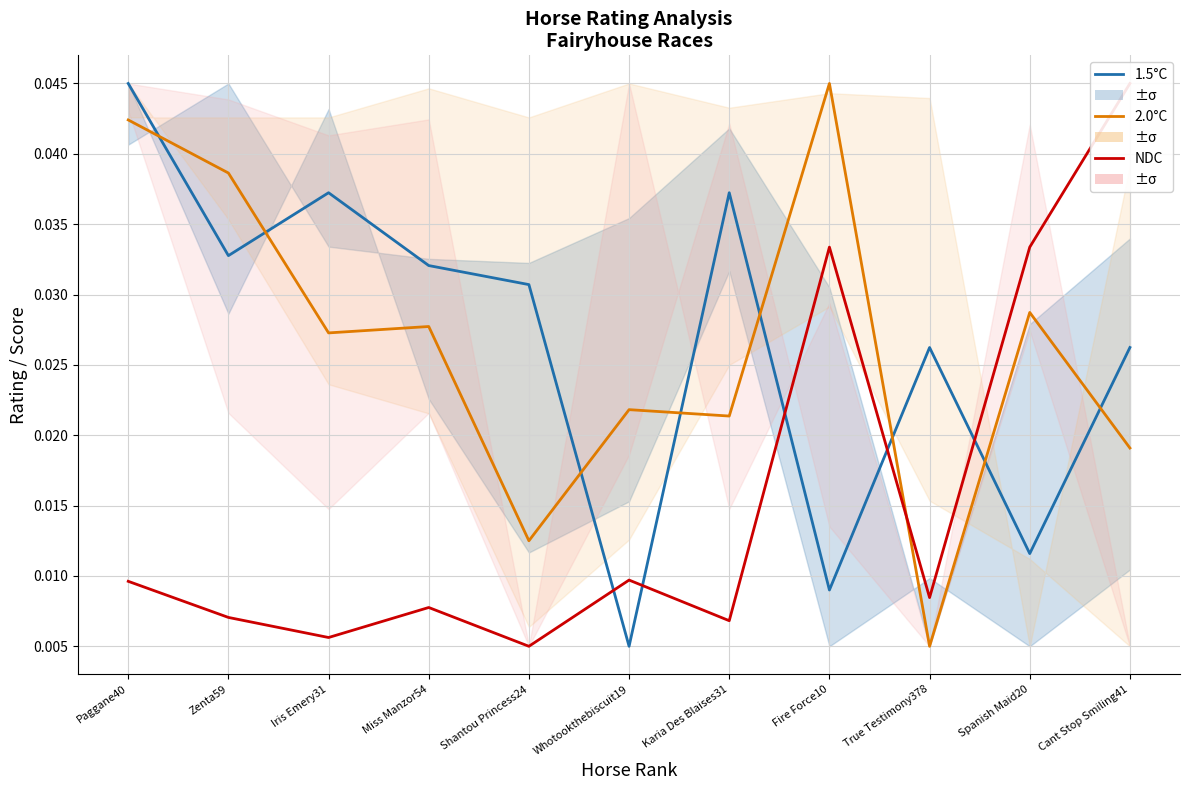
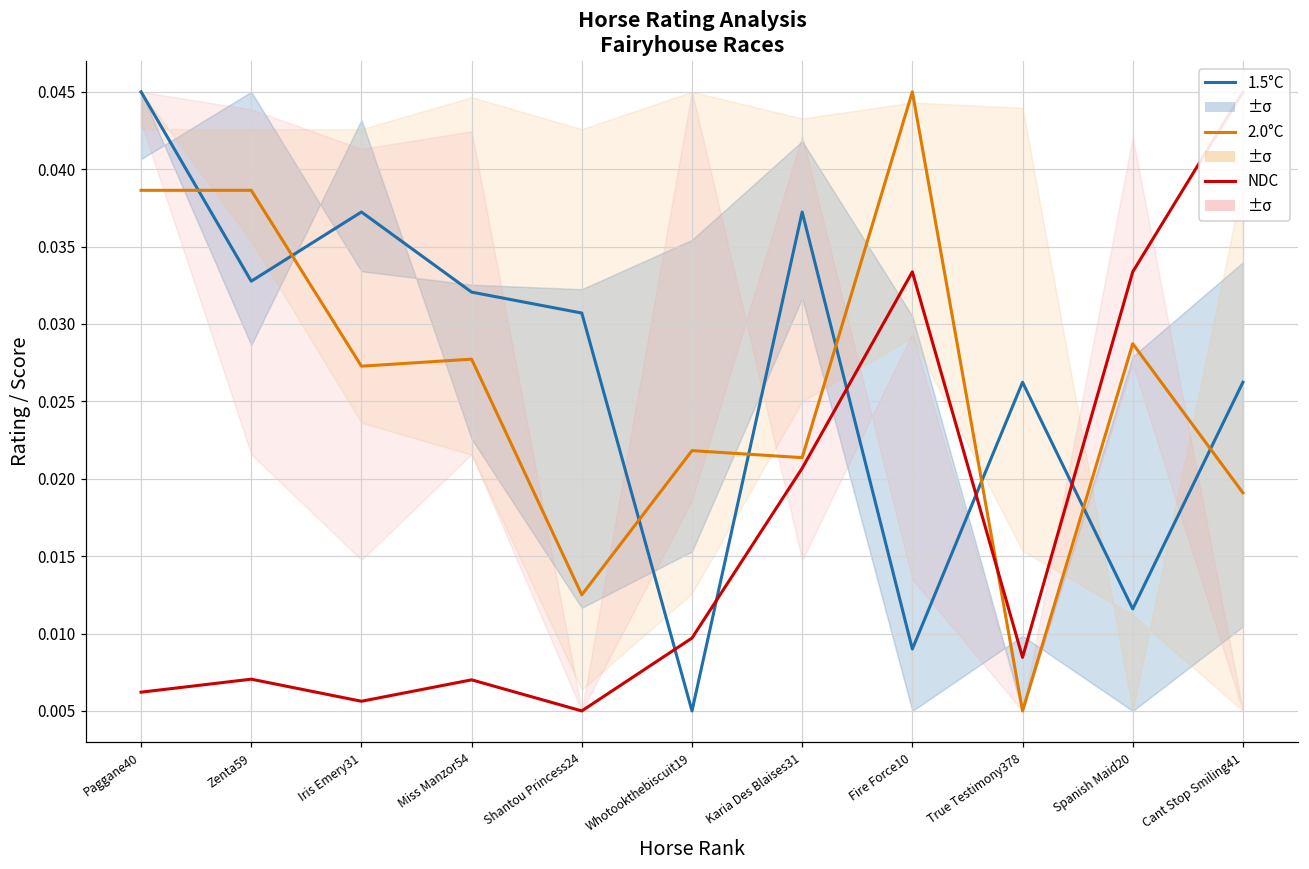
  {
    "2.0°C": {
-     "Paggane40": 0.0424,
+     "Paggane40": 0.0386,
      "Zenta59": 0.0386,
      "Iris Emery31": 0.0273,
      "Miss Manzor54": 0.0277,
      "Shantou Princess24": 0.0125,
      "Whotookthebiscuit19": 0.0218,
      "Karia Des Blaises31": 0.0214,
      "Fire Force10": 0.0450,
      "Spanish Maid20": 0.0287,
      "Cant Stop Smiling41": 0.0191
    },
    "NDC": {
-     "Paggane40": 0.0096,
+     "Paggane40": 0.0062,
      "Zenta59": 0.0071,
      "Iris Emery31": 0.0056,
-     "Miss Manzor54": 0.0078,
+     "Miss Manzor54": 0.0070,
      "Whotookthebiscuit19": 0.0097,
-     "Karia Des Blaises31": 0.0068,
+     "Karia Des Blaises31": 0.0207,
      "Fire Force10": 0.0334,
      "True Testimony378": 0.0085,
      "Spanish Maid20": 0.0334
    }
  }
